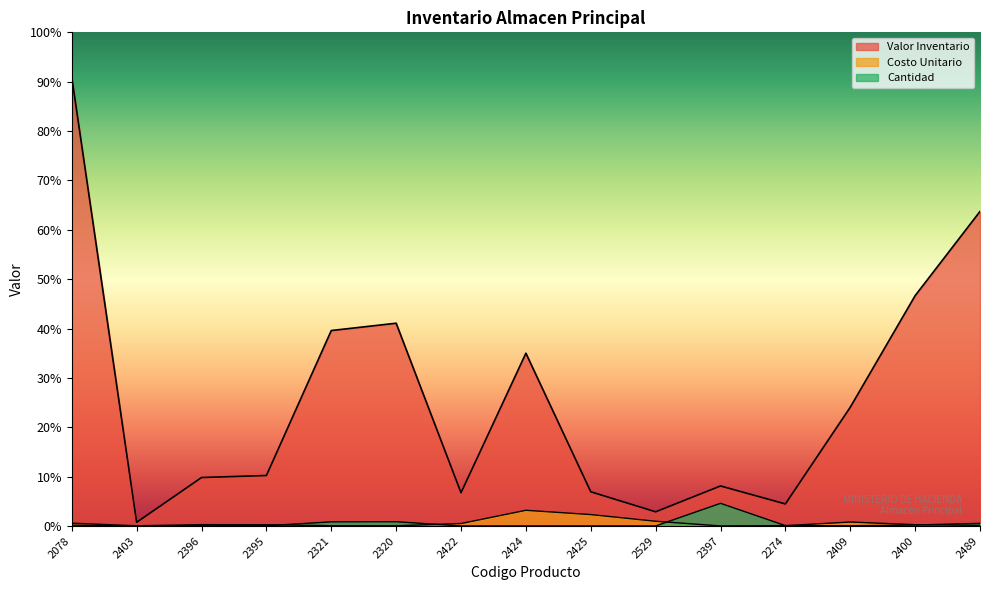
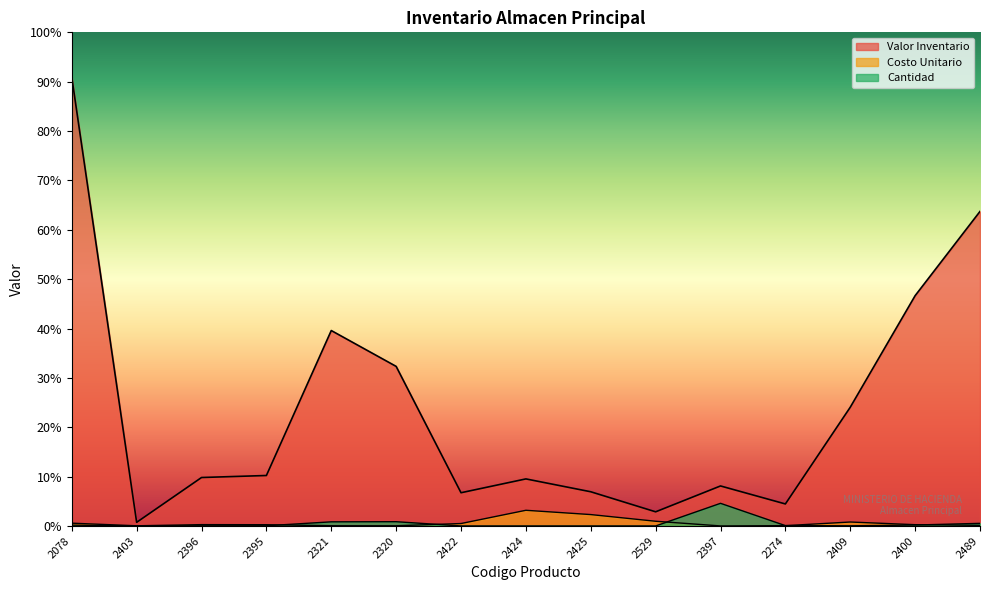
  {
    "Valor Inventario": {
      "2078": "91%",
      "2403": "1%",
      "2396": "10%",
      "2395": "10%",
      "2321": "40%",
-     "2320": "41%",
+     "2320": "32%",
      "2422": "7%",
-     "2424": "35%",
+     "2424": "10%",
      "2425": "7%",
      "2529": "3%",
      "2397": "8%",
      "2274": "4%",
      "2409": "24%",
      "2400": "47%",
      "2489": "64%"
    },
    "Costo Unitario": {
      "2321": "0%",
      "2320": "0%",
      "2424": "3%",
      "2425": "2%",
      "2529": "1%",
      "2397": "0%",
      "2409": "1%"
    },
    "Cantidad": {
      "2321": "1%",
      "2320": "1%",
      "2424": "0%",
      "2425": "0%",
      "2529": "0%",
      "2397": "5%",
      "2409": "0%"
    }
  }
